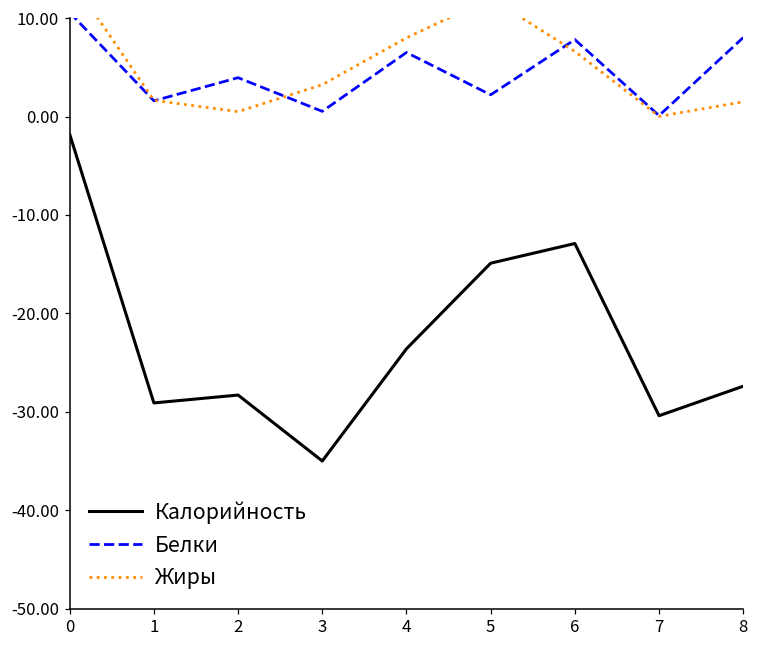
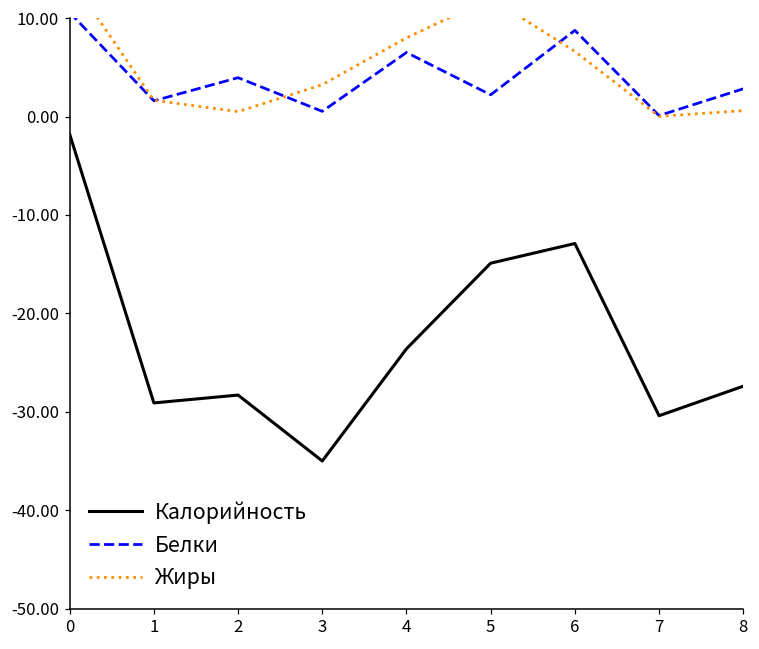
  {
    "Калорийность": {
      "0": -2,
      "1": -29,
      "2": -28,
      "3": -35,
      "4": -24,
      "5": -15,
      "6": -13,
      "7": -30,
      "8": -27
    },
    "Белки": {
      "2": 4,
      "3": 1,
      "4": 7,
      "5": 2,
-     "6": 8,
-     "8": 8
+     "6": 9,
+     "8": 3
    },
    "Жиры": {
      "2": 1,
      "3": 3,
      "4": 8,
      "6": 7,
-     "8": 2
+     "8": 1
    }
  }
